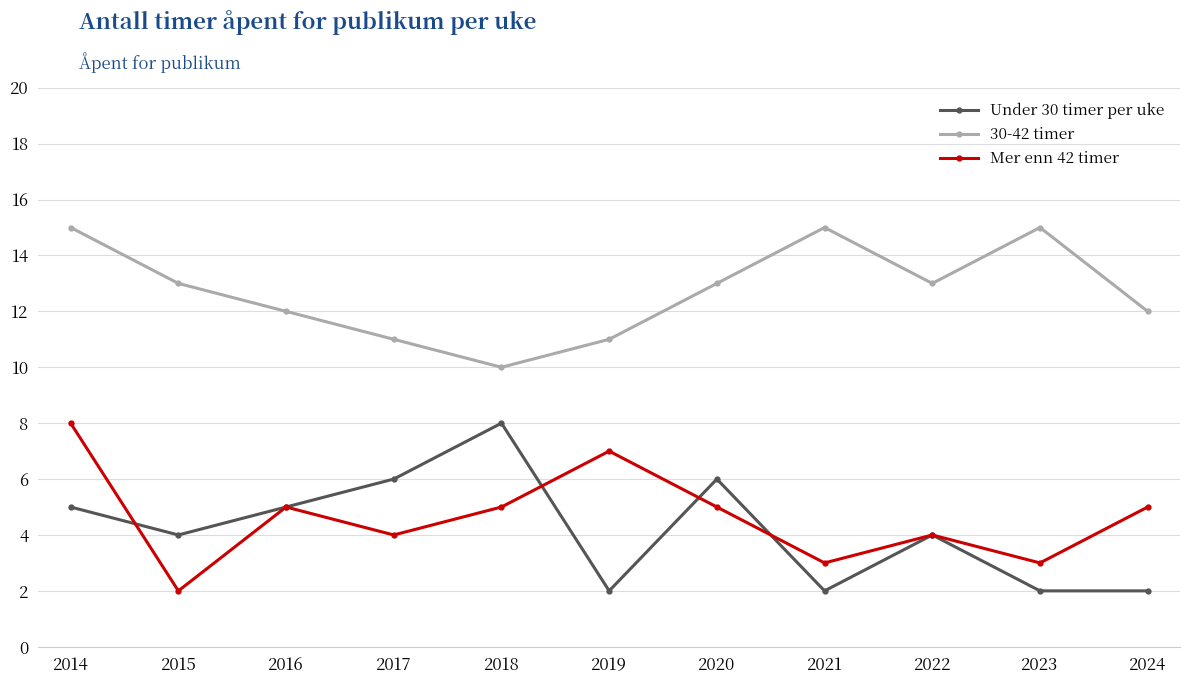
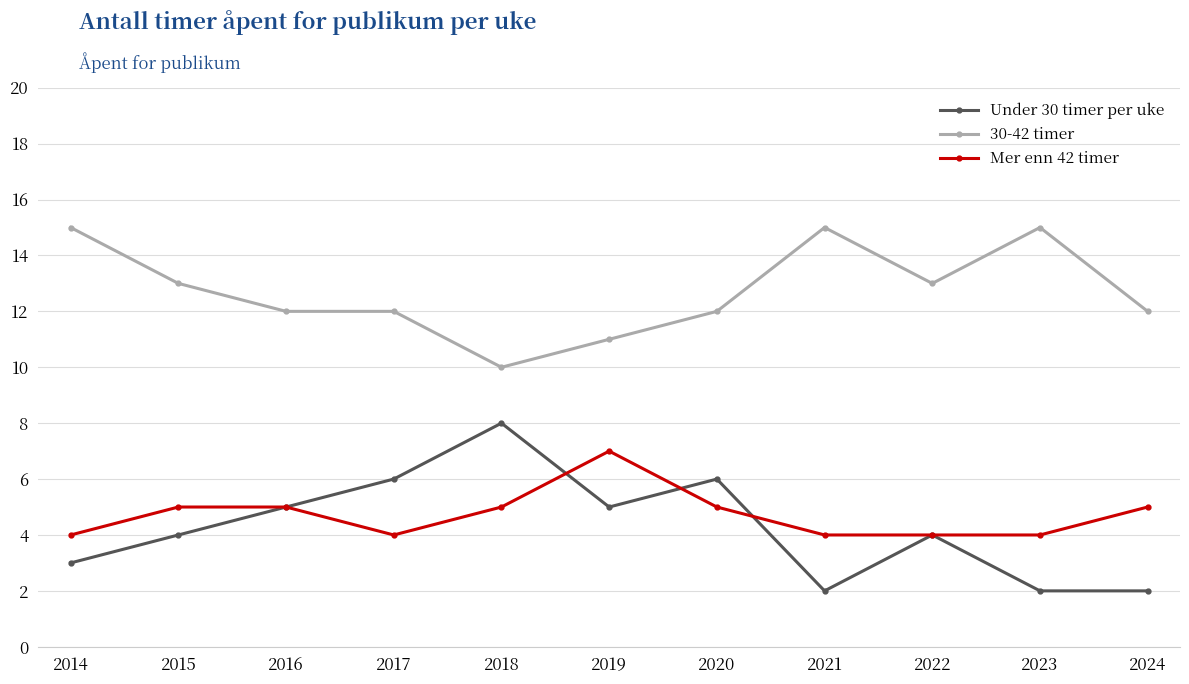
  {
    "Under 30 timer per uke": {
-     "2014": 5,
+     "2014": 3,
      "2015": 4,
      "2017": 6,
      "2018": 8,
-     "2019": 2,
+     "2019": 5,
      "2020": 6,
      "2021": 2,
      "2023": 2,
      "2024": 2
    },
    "30-42 timer": {
      "2014": 15,
      "2015": 13,
      "2016": 12,
-     "2017": 11,
+     "2017": 12,
      "2018": 10,
      "2019": 11,
-     "2020": 13,
+     "2020": 12,
      "2021": 15,
      "2022": 13,
      "2023": 15,
      "2024": 12
    },
    "Mer enn 42 timer": {
-     "2014": 8,
-     "2015": 2,
+     "2014": 4,
+     "2015": 5,
      "2017": 4,
      "2018": 5,
      "2019": 7,
      "2020": 5,
-     "2021": 3,
-     "2023": 3,
+     "2021": 4,
+     "2023": 4,
      "2024": 5
    }
  }
